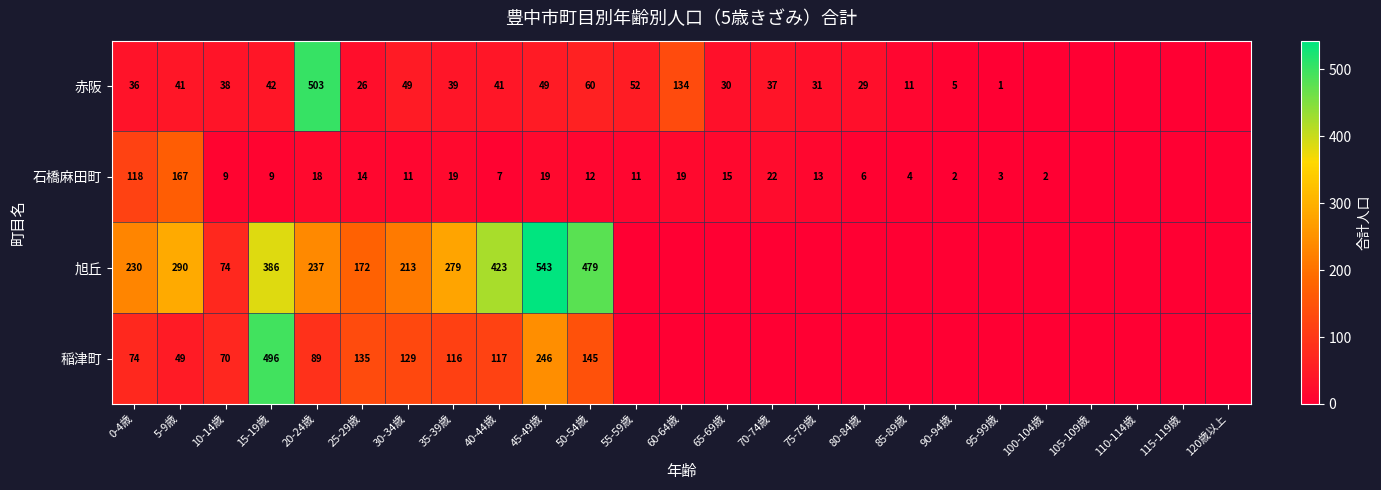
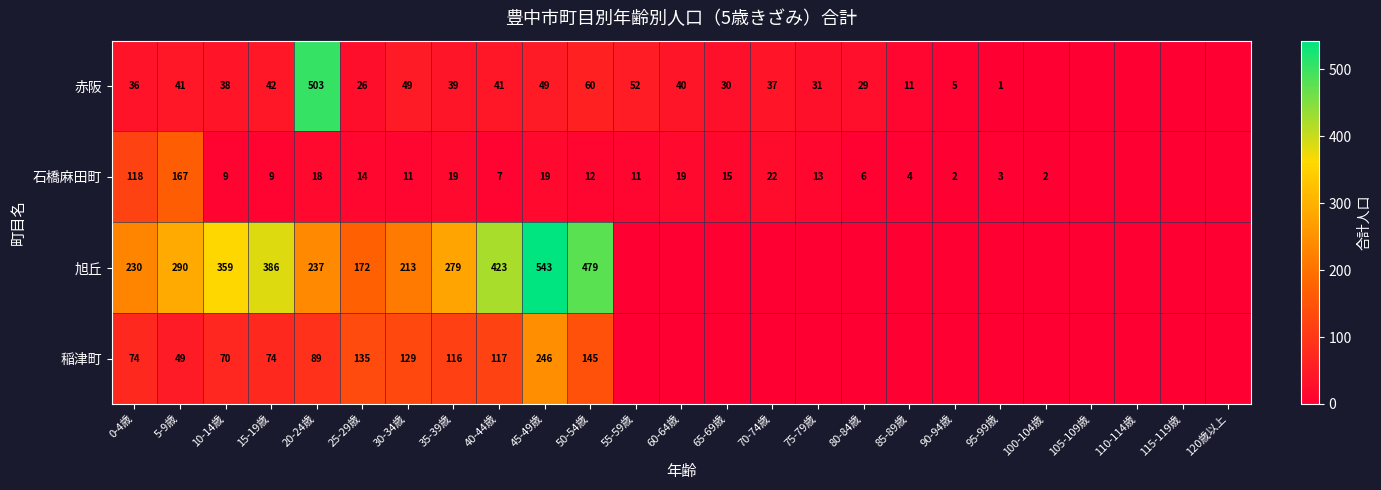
  {
    "赤阪": {
      "0-4歳": 36,
      "5-9歳": 41,
      "10-14歳": 38,
      "15-19歳": 42,
      "20-24歳": 503,
      "25-29歳": 26,
      "30-34歳": 49,
      "35-39歳": 39,
      "40-44歳": 41,
      "45-49歳": 49,
      "50-54歳": 60,
      "55-59歳": 52,
-     "60-64歳": 134,
+     "60-64歳": 40,
      "65-69歳": 30,
      "70-74歳": 37,
      "75-79歳": 31,
      "80-84歳": 29,
      "85-89歳": 11,
      "90-94歳": 5,
      "95-99歳": 1
    },
    "石橋麻田町": {
      "0-4歳": 118,
      "5-9歳": 167,
      "10-14歳": 9,
      "15-19歳": 9,
      "20-24歳": 18,
      "25-29歳": 14,
      "30-34歳": 11,
      "35-39歳": 19,
      "40-44歳": 7,
      "45-49歳": 19,
      "50-54歳": 12,
      "55-59歳": 11,
      "60-64歳": 19,
      "65-69歳": 15,
      "70-74歳": 22,
      "75-79歳": 13,
      "80-84歳": 6,
      "85-89歳": 4,
      "90-94歳": 2,
      "95-99歳": 3,
      "100-104歳": 2
    },
    "旭丘": {
      "0-4歳": 230,
      "5-9歳": 290,
-     "10-14歳": 74,
+     "10-14歳": 359,
      "15-19歳": 386,
      "20-24歳": 237,
      "25-29歳": 172,
      "30-34歳": 213,
      "35-39歳": 279,
      "40-44歳": 423,
      "45-49歳": 543,
      "50-54歳": 479
    },
    "稲津町": {
      "0-4歳": 74,
      "5-9歳": 49,
      "10-14歳": 70,
-     "15-19歳": 496,
+     "15-19歳": 74,
      "20-24歳": 89,
      "25-29歳": 135,
      "30-34歳": 129,
      "35-39歳": 116,
      "40-44歳": 117,
      "45-49歳": 246,
      "50-54歳": 145
    }
  }
